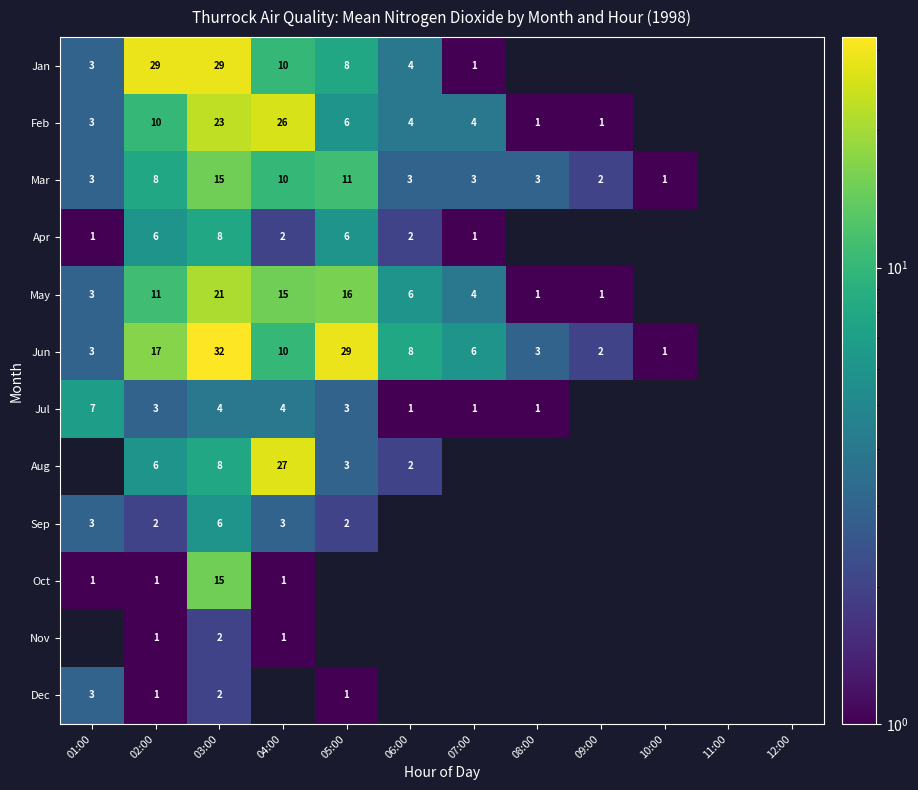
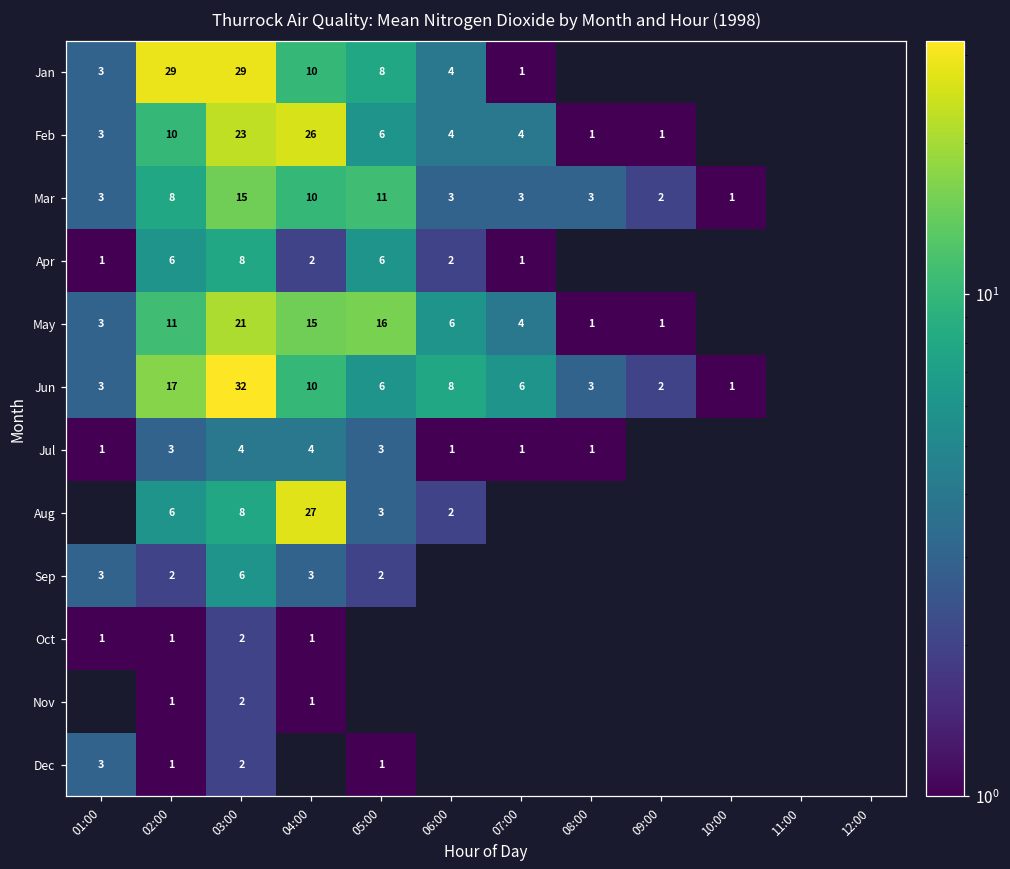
  {
    "Jan": {
      "01:00": 3,
      "02:00": 29,
      "03:00": 29,
      "04:00": 10,
      "05:00": 8,
      "06:00": 4,
      "07:00": 1
    },
    "Feb": {
      "01:00": 3,
      "02:00": 10,
      "03:00": 23,
      "04:00": 26,
      "05:00": 6,
      "06:00": 4,
      "07:00": 4,
      "08:00": 1,
      "09:00": 1
    },
    "Mar": {
      "01:00": 3,
      "02:00": 8,
      "03:00": 15,
      "04:00": 10,
      "05:00": 11,
      "06:00": 3,
      "07:00": 3,
      "08:00": 3,
      "09:00": 2,
      "10:00": 1
    },
    "Apr": {
      "01:00": 1,
      "02:00": 6,
      "03:00": 8,
      "04:00": 2,
      "05:00": 6,
      "06:00": 2,
      "07:00": 1
    },
    "May": {
      "01:00": 3,
      "02:00": 11,
      "03:00": 21,
      "04:00": 15,
      "05:00": 16,
      "06:00": 6,
      "07:00": 4,
      "08:00": 1,
      "09:00": 1
    },
    "Jun": {
      "01:00": 3,
      "02:00": 17,
      "03:00": 32,
      "04:00": 10,
-     "05:00": 29,
+     "05:00": 6,
      "06:00": 8,
      "07:00": 6,
      "08:00": 3,
      "09:00": 2,
      "10:00": 1
    },
    "Jul": {
-     "01:00": 7,
+     "01:00": 1,
      "02:00": 3,
      "03:00": 4,
      "04:00": 4,
      "05:00": 3,
      "06:00": 1,
      "07:00": 1,
      "08:00": 1
    },
    "Aug": {
      "02:00": 6,
      "03:00": 8,
      "04:00": 27,
      "05:00": 3,
      "06:00": 2
    },
    "Sep": {
      "01:00": 3,
      "02:00": 2,
      "03:00": 6,
      "04:00": 3,
      "05:00": 2
    },
    "Oct": {
      "01:00": 1,
      "02:00": 1,
-     "03:00": 15,
+     "03:00": 2,
      "04:00": 1
    },
    "Nov": {
      "02:00": 1,
      "03:00": 2,
      "04:00": 1
    },
    "Dec": {
      "01:00": 3,
      "02:00": 1,
      "03:00": 2,
      "05:00": 1
    }
  }
